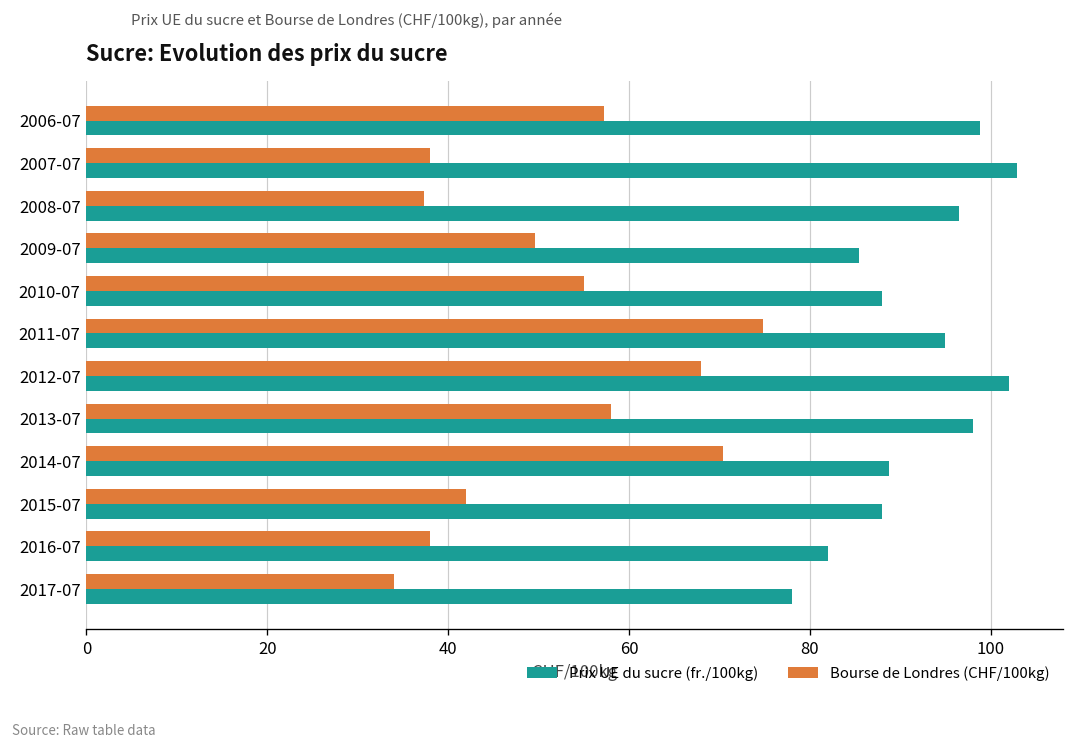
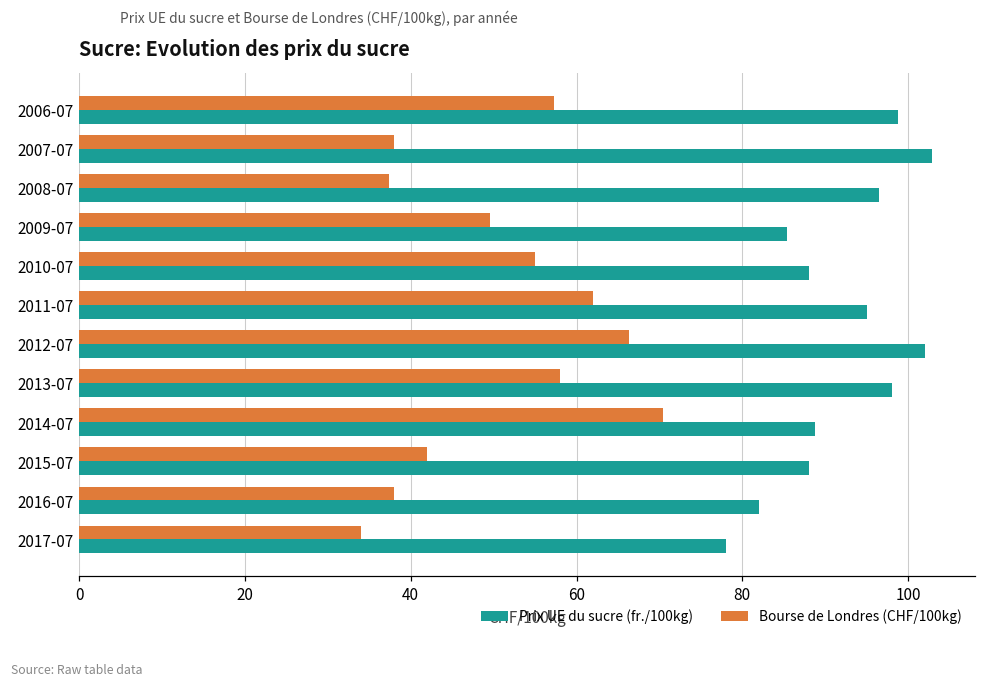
  {
    "Prix UE du sucre (fr./100kg)": {
      "2006-07": 99,
      "2007-07": 103,
      "2008-07": 96,
      "2009-07": 85,
      "2010-07": 88,
      "2011-07": 95,
      "2012-07": 102,
      "2013-07": 98,
      "2014-07": 89,
      "2015-07": 88,
      "2016-07": 82,
      "2017-07": 78
    },
    "Bourse de Londres (CHF/100kg)": {
      "2006-07": 57,
      "2007-07": 38,
      "2008-07": 37,
      "2009-07": 50,
      "2010-07": 55,
-     "2011-07": 75,
-     "2012-07": 68,
+     "2011-07": 62,
+     "2012-07": 66,
      "2013-07": 58,
      "2014-07": 70,
      "2015-07": 42,
      "2016-07": 38,
      "2017-07": 34
    }
  }
